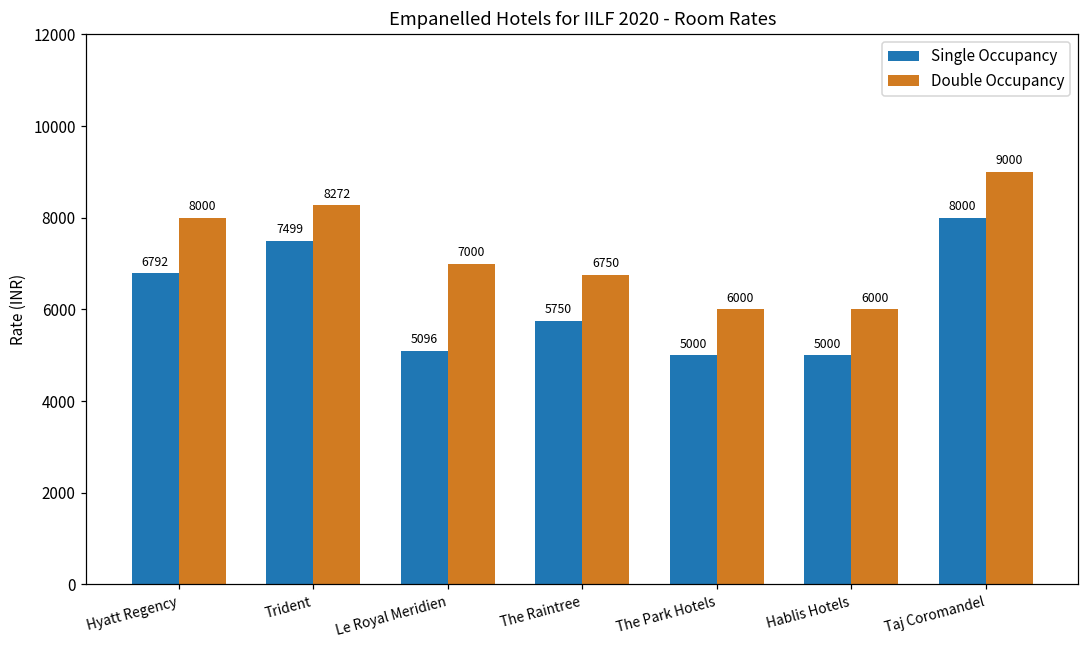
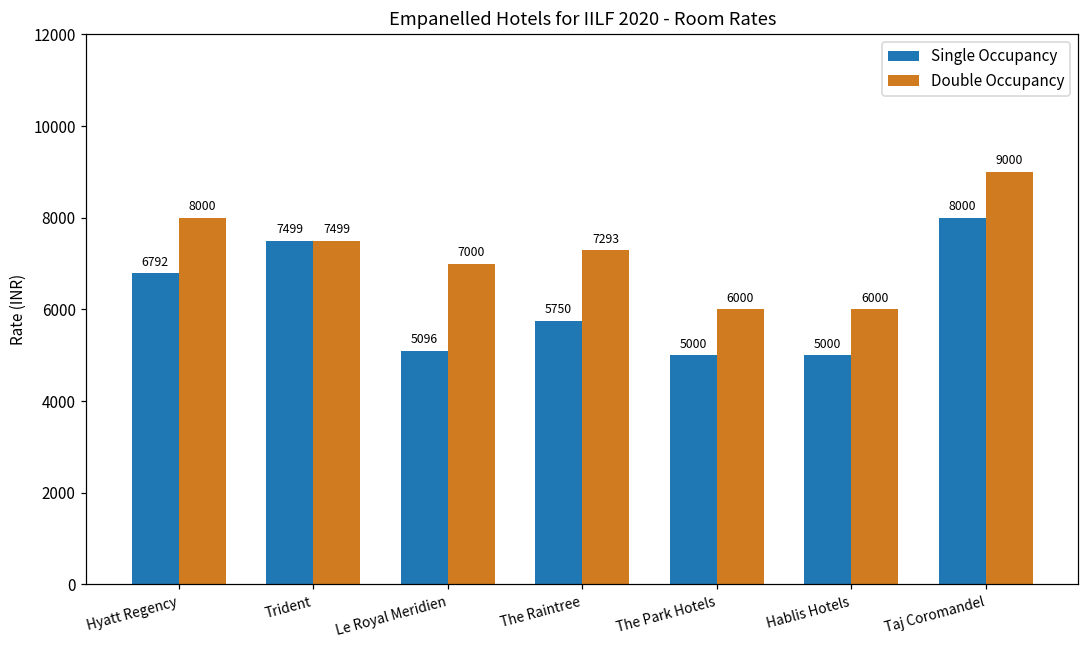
  {
    "Single Occupancy": {
      "Hyatt Regency": 6792,
      "Trident": 7499,
      "Le Royal Meridien": 5096,
      "The Raintree": 5750,
      "The Park Hotels": 5000,
      "Hablis Hotels": 5000,
      "Taj Coromandel": 8000
    },
    "Double Occupancy": {
      "Hyatt Regency": 8000,
-     "Trident": 8272,
+     "Trident": 7499,
      "Le Royal Meridien": 7000,
-     "The Raintree": 6750,
+     "The Raintree": 7293,
      "The Park Hotels": 6000,
      "Hablis Hotels": 6000,
      "Taj Coromandel": 9000
    }
  }
